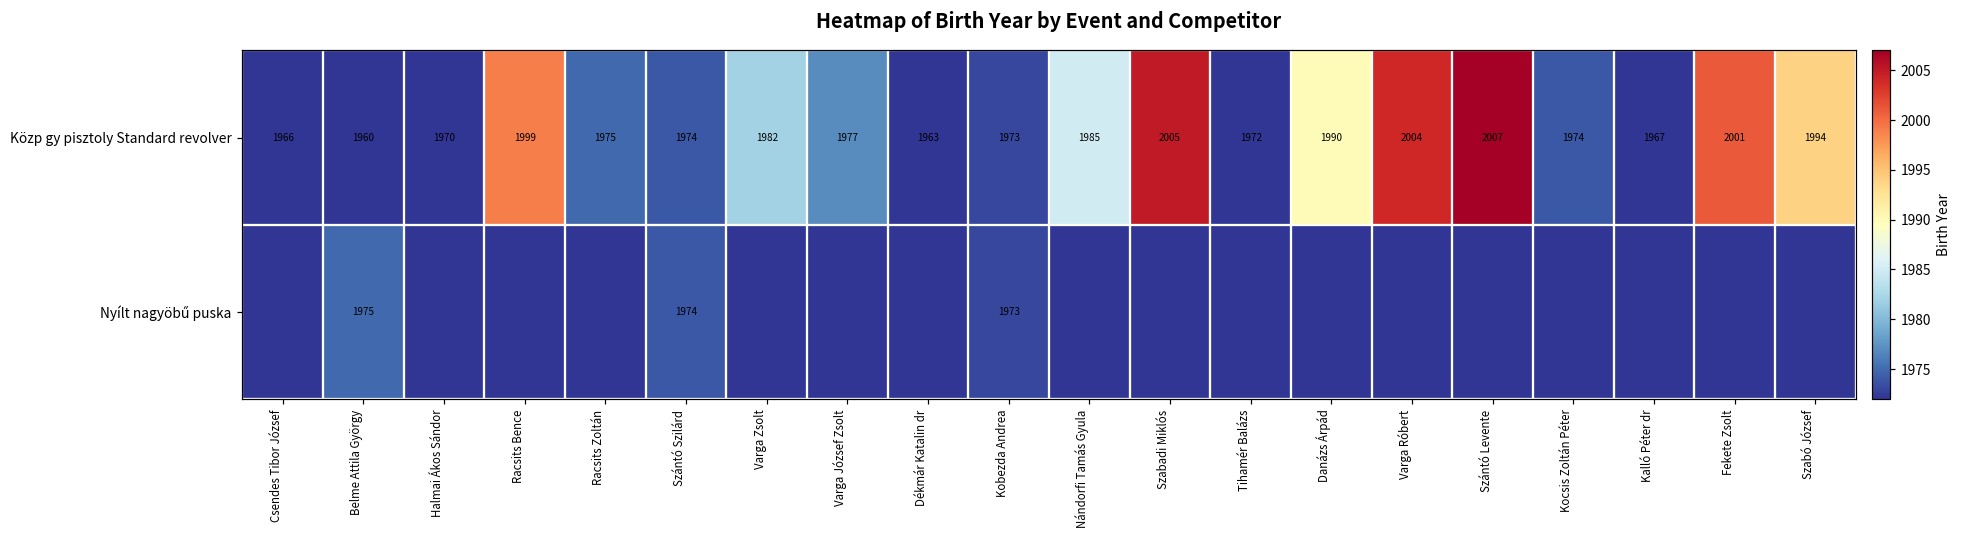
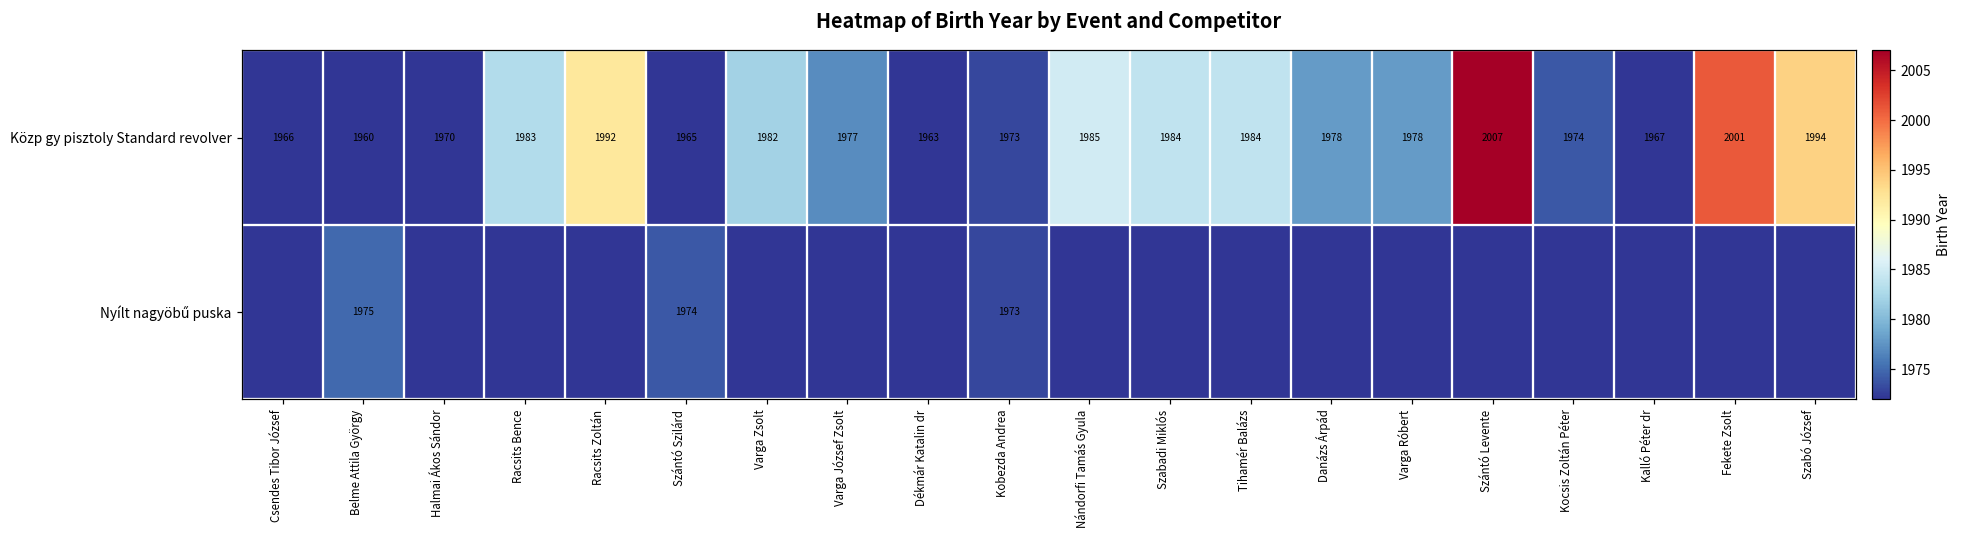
  {
    "Közp gy pisztoly Standard revolver": {
      "Csendes Tibor József": 1966,
      "Belme Attila György": 1960,
      "Halmai Ákos Sándor": 1970,
-     "Racsits Bence": 1999,
-     "Racsits Zoltán": 1975,
-     "Szántó Szilárd": 1974,
+     "Racsits Bence": 1983,
+     "Racsits Zoltán": 1992,
+     "Szántó Szilárd": 1965,
      "Varga Zsolt": 1982,
      "Varga József Zsolt": 1977,
      "Dékmár Katalin dr": 1963,
      "Kobezda Andrea": 1973,
      "Nándorfi Tamás Gyula": 1985,
-     "Szabadi Miklós": 2005,
-     "Tihamér Balázs": 1972,
-     "Danázs Árpád": 1990,
-     "Varga Róbert": 2004,
+     "Szabadi Miklós": 1984,
+     "Tihamér Balázs": 1984,
+     "Danázs Árpád": 1978,
+     "Varga Róbert": 1978,
      "Szántó Levente": 2007,
      "Kocsis Zoltán Péter": 1974,
      "Kalló Péter dr": 1967,
      "Fekete Zsolt": 2001,
      "Szabó József": 1994
    },
    "Nyílt nagyöbű puska": {
      "Belme Attila György": 1975,
      "Szántó Szilárd": 1974,
      "Kobezda Andrea": 1973
    }
  }
